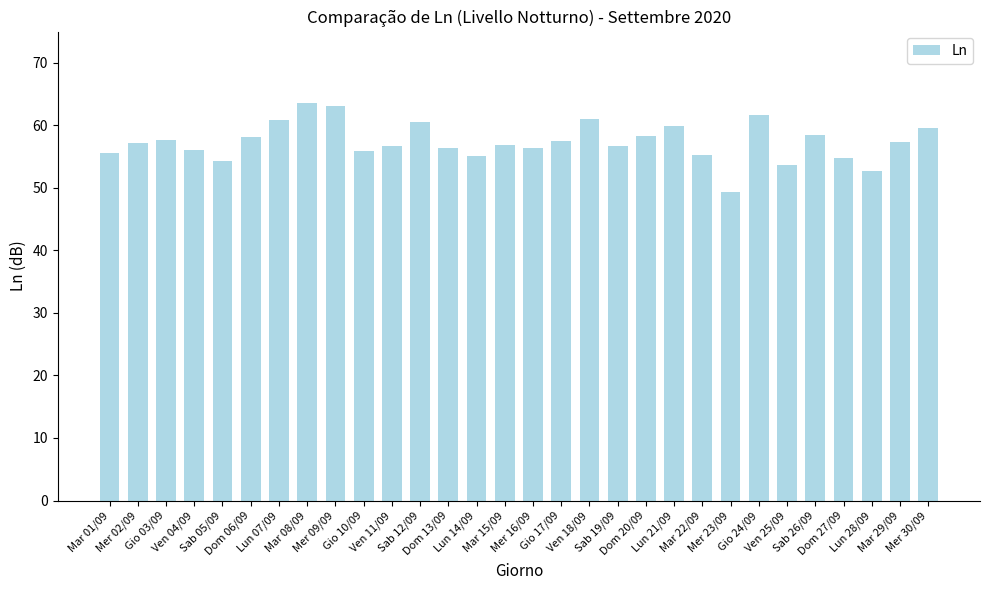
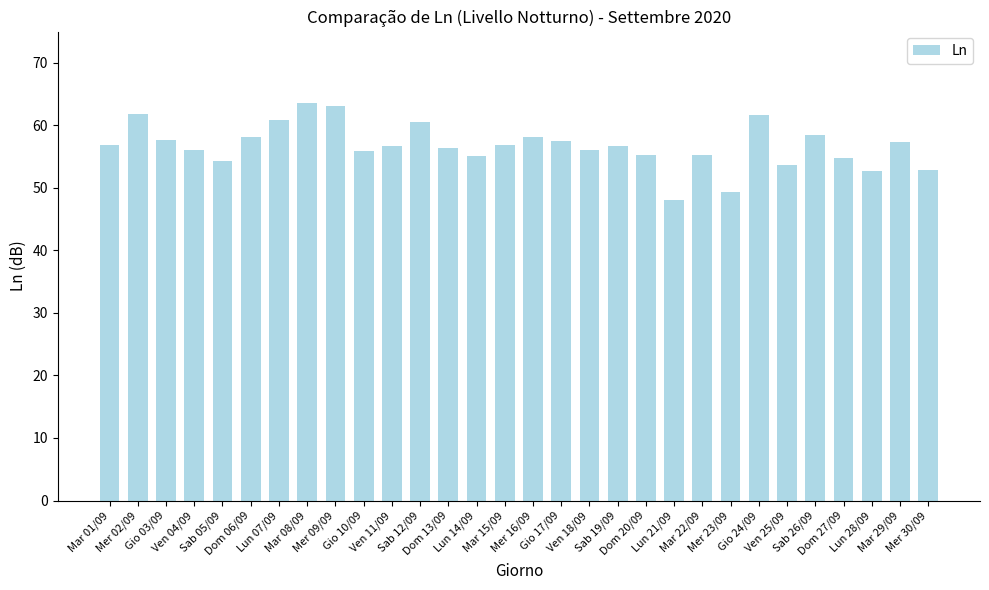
  {
-   "Mar 01/09": 56,
-   "Mer 02/09": 57,
+   "Mar 01/09": 57,
+   "Mer 02/09": 62,
    "Gio 03/09": 58,
    "Ven 04/09": 56,
    "Sab 05/09": 54,
    "Dom 06/09": 58,
    "Lun 07/09": 61,
    "Mar 08/09": 64,
    "Mer 09/09": 63,
    "Gio 10/09": 56,
    "Ven 11/09": 57,
    "Sab 12/09": 61,
    "Dom 13/09": 56,
    "Lun 14/09": 55,
    "Mar 15/09": 57,
-   "Mer 16/09": 56,
+   "Mer 16/09": 58,
    "Gio 17/09": 58,
-   "Ven 18/09": 61,
+   "Ven 18/09": 56,
    "Sab 19/09": 57,
-   "Dom 20/09": 58,
-   "Lun 21/09": 60,
+   "Dom 20/09": 55,
+   "Lun 21/09": 48,
    "Mar 22/09": 55,
    "Mer 23/09": 49,
    "Gio 24/09": 62,
    "Ven 25/09": 54,
    "Sab 26/09": 58,
    "Dom 27/09": 55,
    "Lun 28/09": 53,
    "Mar 29/09": 57,
-   "Mer 30/09": 60
+   "Mer 30/09": 53
  }
